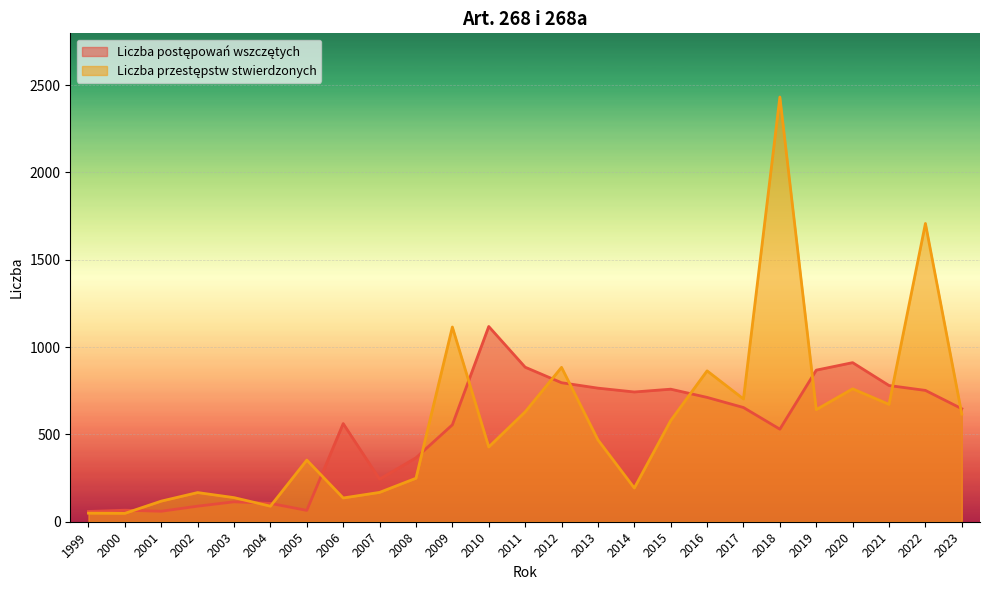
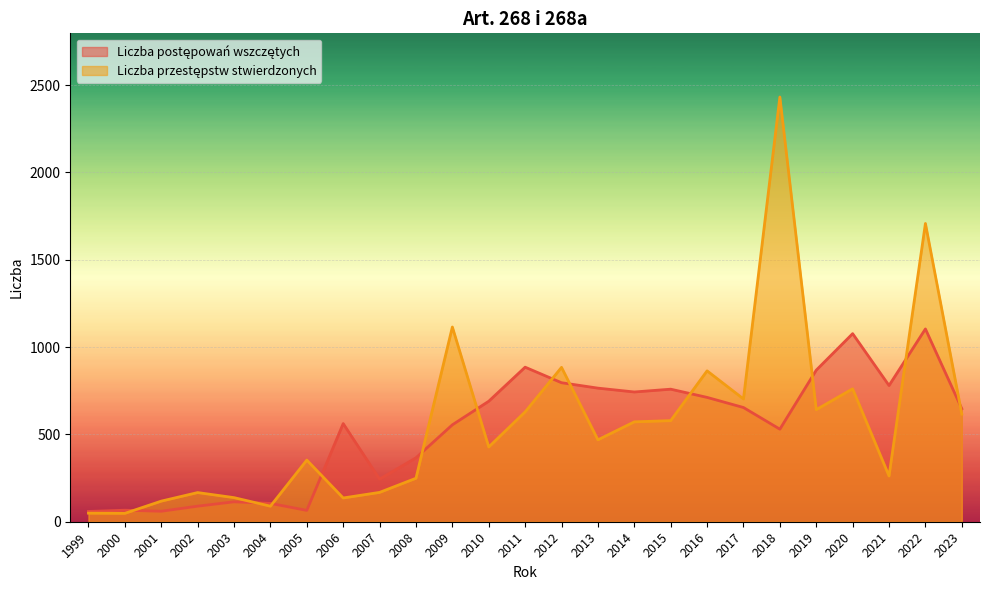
  {
    "Liczba postępowań wszczętych": {
      "2000": 70,
      "2001": 60,
      "2002": 90,
      "2003": 110,
      "2004": 110,
      "2005": 70,
      "2006": 560,
      "2007": 240,
      "2008": 370,
      "2009": 560,
-     "2010": 1120,
+     "2010": 690,
      "2011": 890,
      "2012": 800,
      "2013": 770,
      "2014": 740,
      "2015": 760,
      "2016": 710,
      "2017": 650,
      "2018": 530,
      "2019": 870,
-     "2020": 910,
+     "2020": 1080,
      "2021": 780,
-     "2022": 750,
+     "2022": 1100,
      "2023": 650
    },
    "Liczba przestępstw stwierdzonych": {
      "2000": 50,
      "2001": 120,
      "2002": 170,
      "2003": 140,
      "2004": 90,
      "2005": 350,
      "2006": 140,
      "2007": 170,
      "2008": 250,
      "2009": 1120,
      "2010": 430,
      "2011": 630,
      "2012": 880,
      "2013": 470,
-     "2014": 190,
+     "2014": 570,
      "2015": 580,
      "2016": 860,
      "2017": 700,
      "2018": 2430,
      "2019": 640,
      "2020": 760,
-     "2021": 670,
+     "2021": 260,
      "2022": 1710,
      "2023": 620
    }
  }
